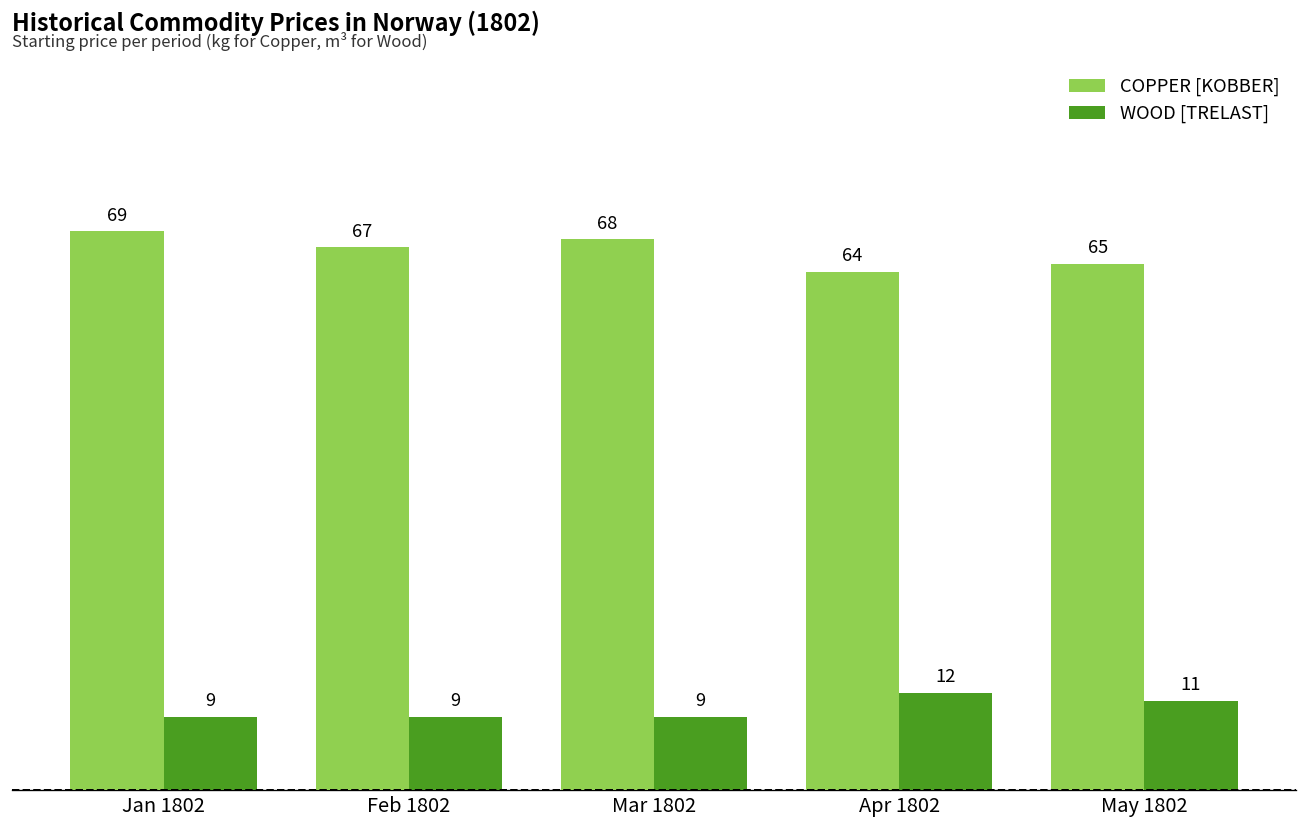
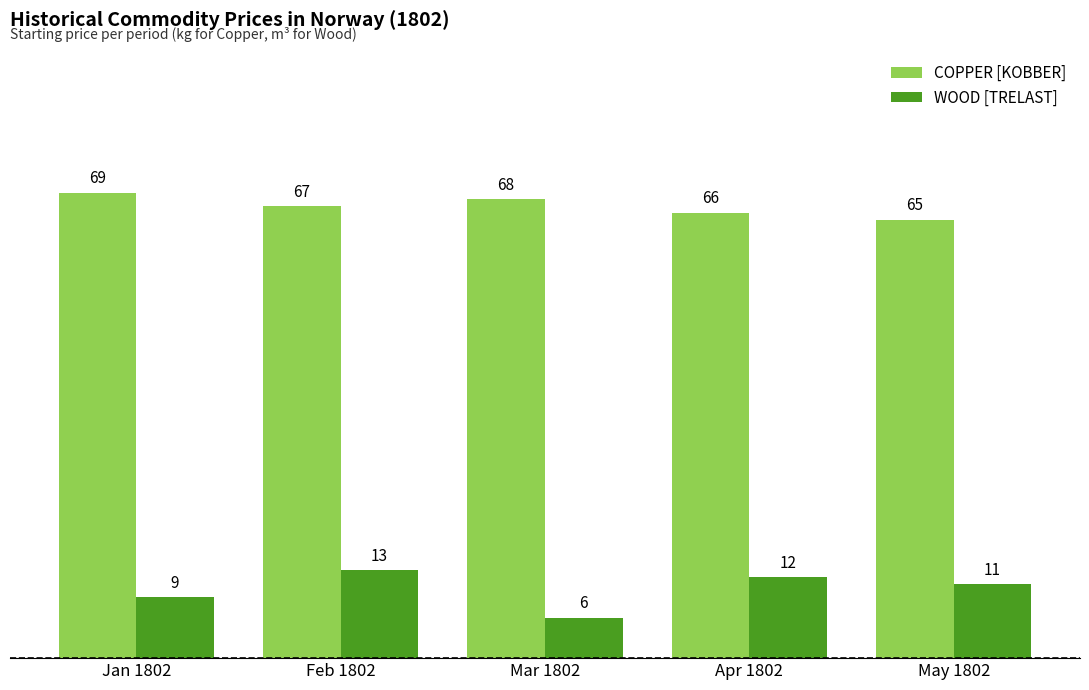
  {
    "COPPER [KOBBER]": {
      "Jan 1802": 69,
      "Feb 1802": 67,
      "Mar 1802": 68,
-     "Apr 1802": 64,
+     "Apr 1802": 66,
      "May 1802": 65
    },
    "WOOD [TRELAST]": {
      "Jan 1802": 9,
-     "Feb 1802": 9,
-     "Mar 1802": 9,
+     "Feb 1802": 13,
+     "Mar 1802": 6,
      "Apr 1802": 12,
      "May 1802": 11
    }
  }
